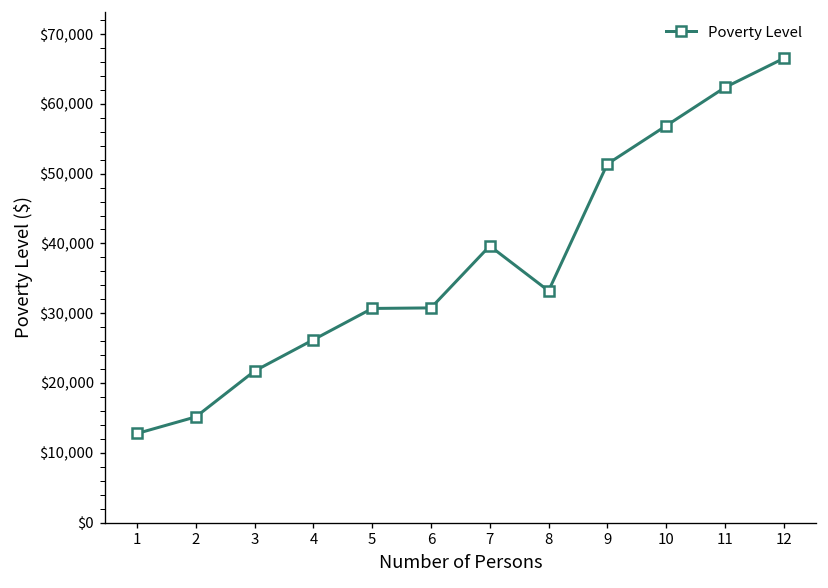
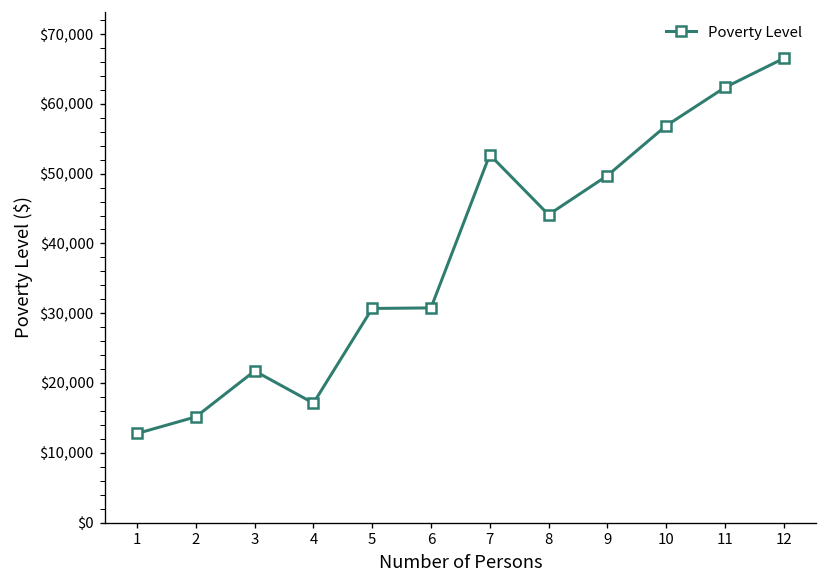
  {
    "1": "$13,000",
    "2": "$15,000",
    "3": "$22,000",
-   "4": "$26,000",
+   "4": "$17,000",
    "5": "$31,000",
    "6": "$31,000",
-   "7": "$40,000",
-   "8": "$33,000",
-   "9": "$51,000",
+   "7": "$53,000",
+   "8": "$44,000",
+   "9": "$50,000",
    "10": "$57,000",
    "11": "$62,000",
    "12": "$67,000"
  }
